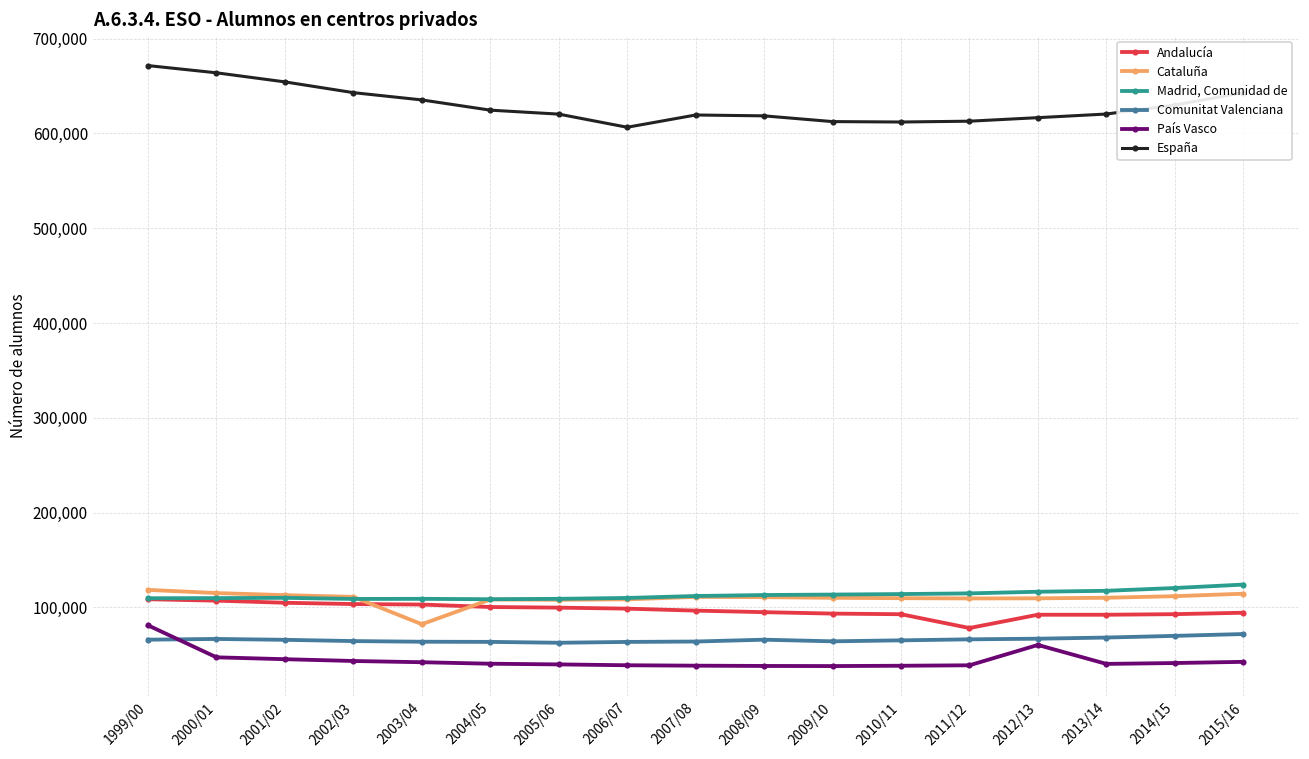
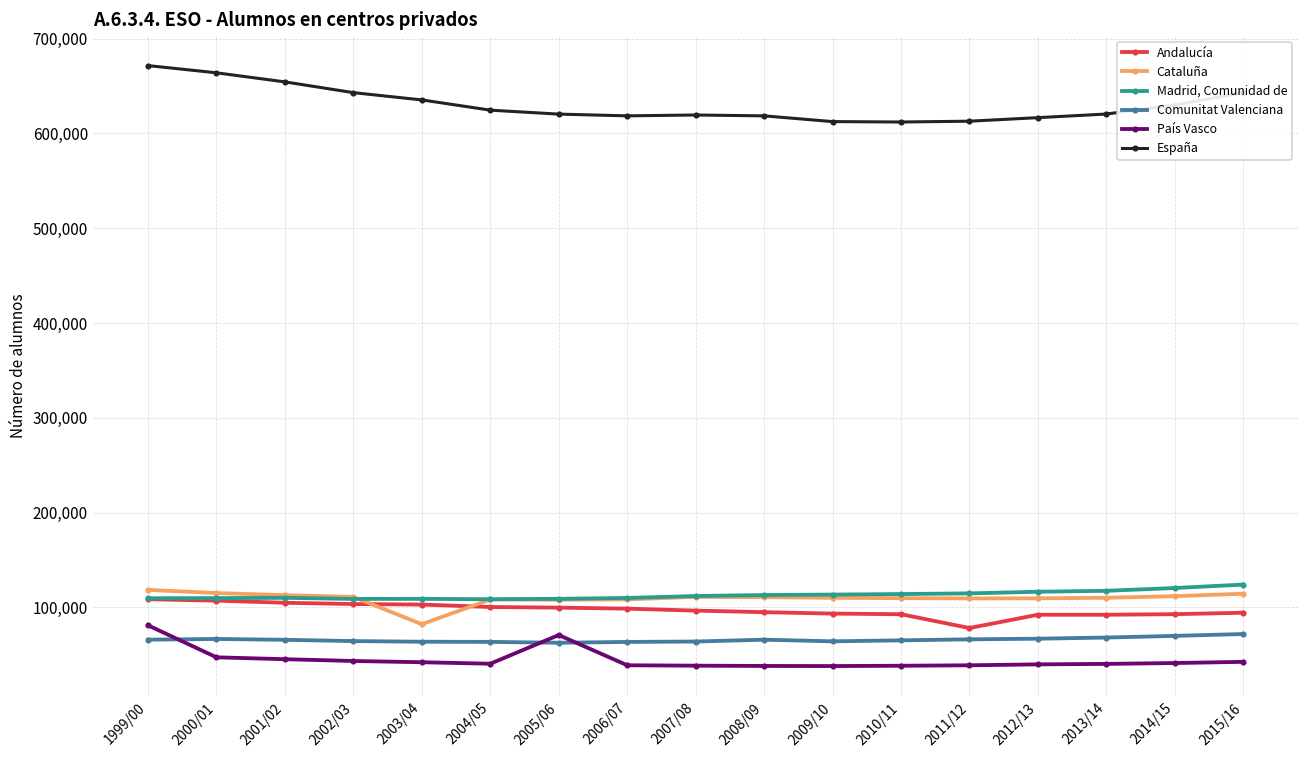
  {
    "Andalucía": {
      "2001/02": "100,000",
      "2002/03": "100,000",
      "2003/04": "100,000",
      "2004/05": "100,000",
      "2005/06": "100,000",
      "2006/07": "100,000",
      "2007/08": "100,000",
      "2008/09": "90,000",
      "2009/10": "90,000",
      "2010/11": "90,000",
      "2011/12": "80,000",
      "2012/13": "90,000",
      "2013/14": "90,000",
      "2014/15": "90,000",
      "2015/16": "90,000"
    },
    "Cataluña": {
      "1999/00": "120,000",
      "2000/01": "120,000",
      "2003/04": "80,000",
      "2009/10": "110,000",
      "2010/11": "110,000",
      "2011/12": "110,000",
      "2012/13": "110,000",
      "2013/14": "110,000",
      "2014/15": "110,000",
      "2015/16": "110,000"
    },
    "País Vasco": {
      "1999/00": "80,000",
      "2000/01": "50,000",
      "2001/02": "50,000",
      "2002/03": "40,000",
      "2003/04": "40,000",
      "2004/05": "40,000",
-     "2005/06": "40,000",
+     "2005/06": "70,000",
      "2006/07": "40,000",
      "2007/08": "40,000",
      "2008/09": "40,000",
      "2009/10": "40,000",
      "2010/11": "40,000",
      "2011/12": "40,000",
-     "2012/13": "60,000",
+     "2012/13": "40,000",
      "2013/14": "40,000",
      "2014/15": "40,000",
      "2015/16": "40,000"
    },
    "España": {
      "1999/00": "670,000",
      "2000/01": "660,000",
      "2001/02": "650,000",
      "2002/03": "640,000",
      "2003/04": "640,000",
      "2004/05": "620,000",
      "2005/06": "620,000",
-     "2006/07": "610,000",
+     "2006/07": "620,000",
      "2007/08": "620,000",
      "2008/09": "620,000",
      "2009/10": "610,000",
      "2010/11": "610,000",
      "2011/12": "610,000",
      "2012/13": "620,000",
      "2013/14": "620,000"
    }
  }
